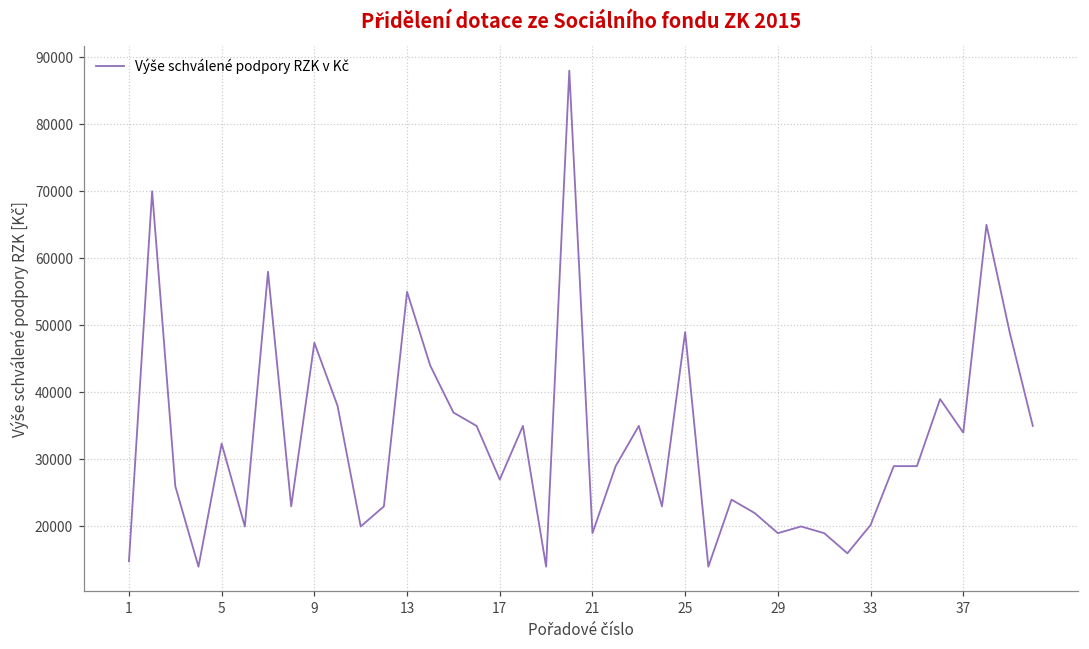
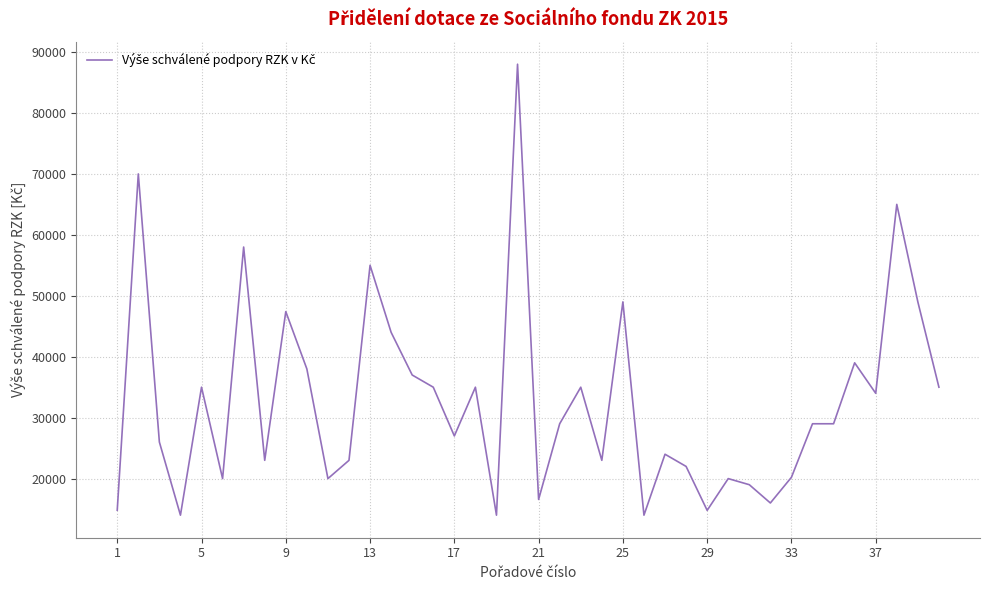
  {
    "1": 15000,
-   "5": 32000,
+   "5": 35000,
    "9": 47000,
    "13": 55000,
    "17": 27000,
-   "21": 19000,
+   "21": 17000,
    "25": 49000,
-   "29": 19000,
+   "29": 15000,
    "33": 20000,
    "37": 34000
  }
